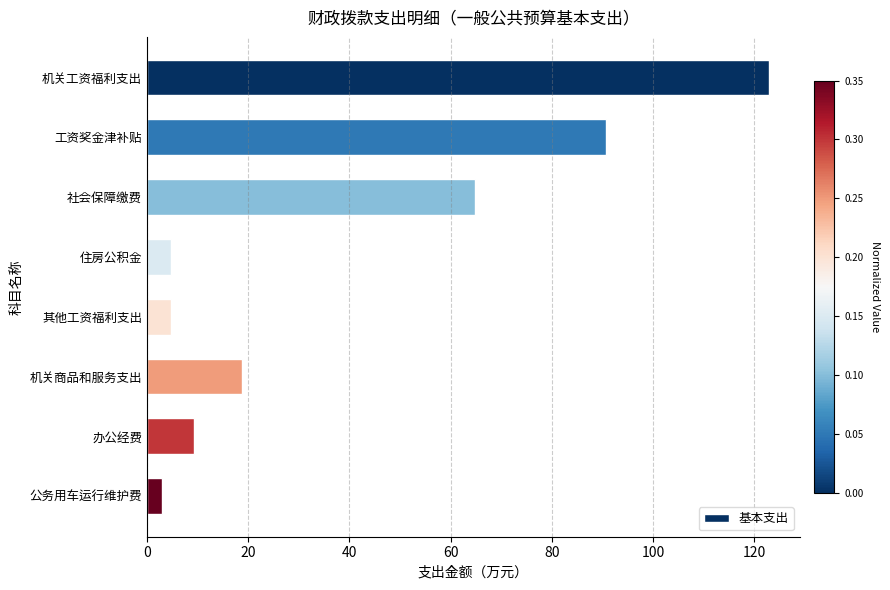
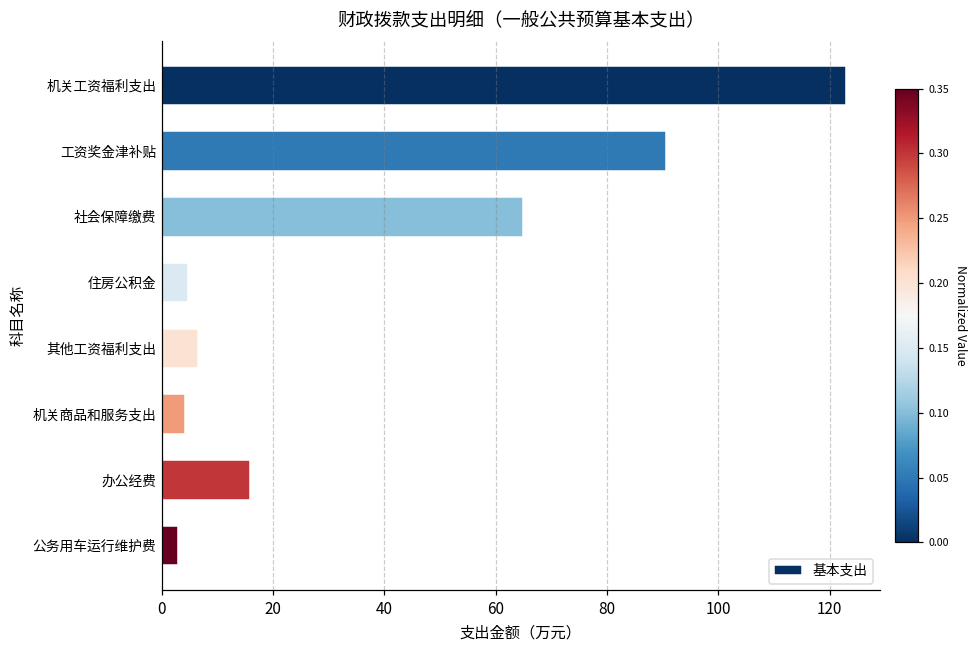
  {
    "机关工资福利支出": 123,
    "工资奖金津补贴": 91,
    "社会保障缴费": 65,
    "住房公积金": 5,
-   "其他工资福利支出": 5,
-   "机关商品和服务支出": 19,
-   "办公经费": 9,
+   "其他工资福利支出": 7,
+   "机关商品和服务支出": 4,
+   "办公经费": 16,
    "公务用车运行维护费": 3
  }
